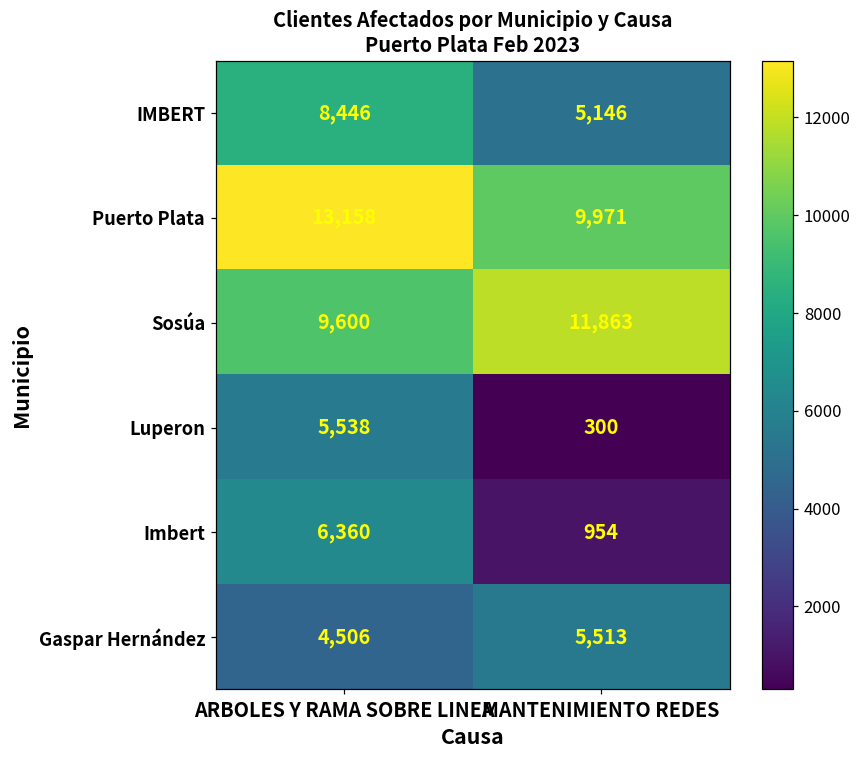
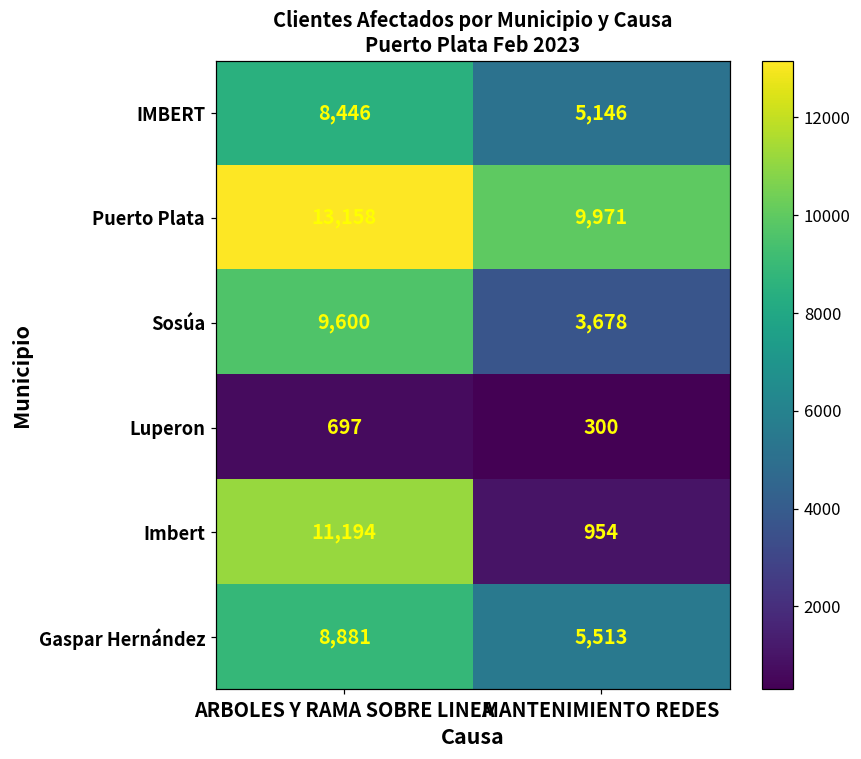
  {
    "IMBERT": {
      "ARBOLES Y RAMA SOBRE LINEA": "8,446",
      "MANTENIMIENTO REDES": "5,146"
    },
    "Puerto Plata": {
      "MANTENIMIENTO REDES": "9,971"
    },
    "Sosúa": {
      "ARBOLES Y RAMA SOBRE LINEA": "9,600",
-     "MANTENIMIENTO REDES": "11,863"
+     "MANTENIMIENTO REDES": "3,678"
    },
    "Luperon": {
-     "ARBOLES Y RAMA SOBRE LINEA": "5,538",
+     "ARBOLES Y RAMA SOBRE LINEA": "697",
      "MANTENIMIENTO REDES": "300"
    },
    "Imbert": {
-     "ARBOLES Y RAMA SOBRE LINEA": "6,360",
+     "ARBOLES Y RAMA SOBRE LINEA": "11,194",
      "MANTENIMIENTO REDES": "954"
    },
    "Gaspar Hernández": {
-     "ARBOLES Y RAMA SOBRE LINEA": "4,506",
+     "ARBOLES Y RAMA SOBRE LINEA": "8,881",
      "MANTENIMIENTO REDES": "5,513"
    }
  }
